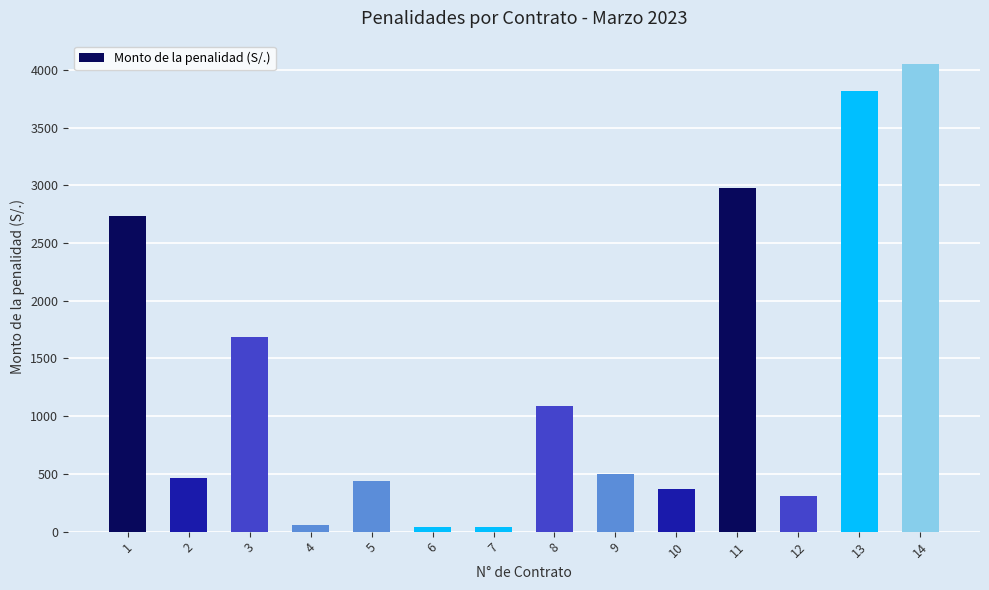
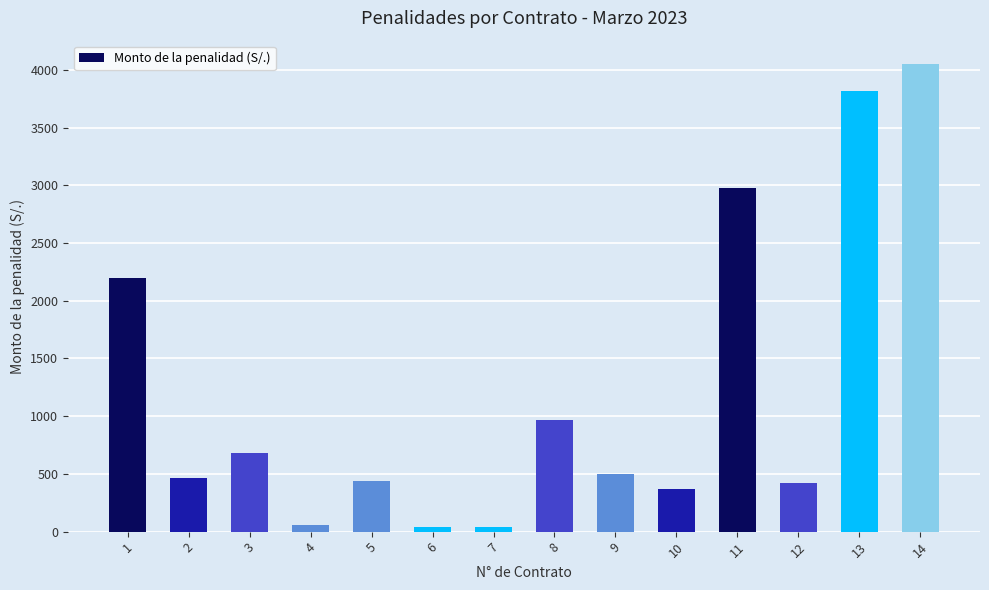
  {
-   "1": 2740,
+   "1": 2200,
    "2": 460,
-   "3": 1690,
+   "3": 680,
    "4": 60,
    "5": 440,
    "6": 40,
    "7": 40,
-   "8": 1090,
+   "8": 960,
    "9": 490,
    "10": 370,
    "11": 2980,
-   "12": 310,
+   "12": 420,
    "13": 3820,
    "14": 4050
  }
